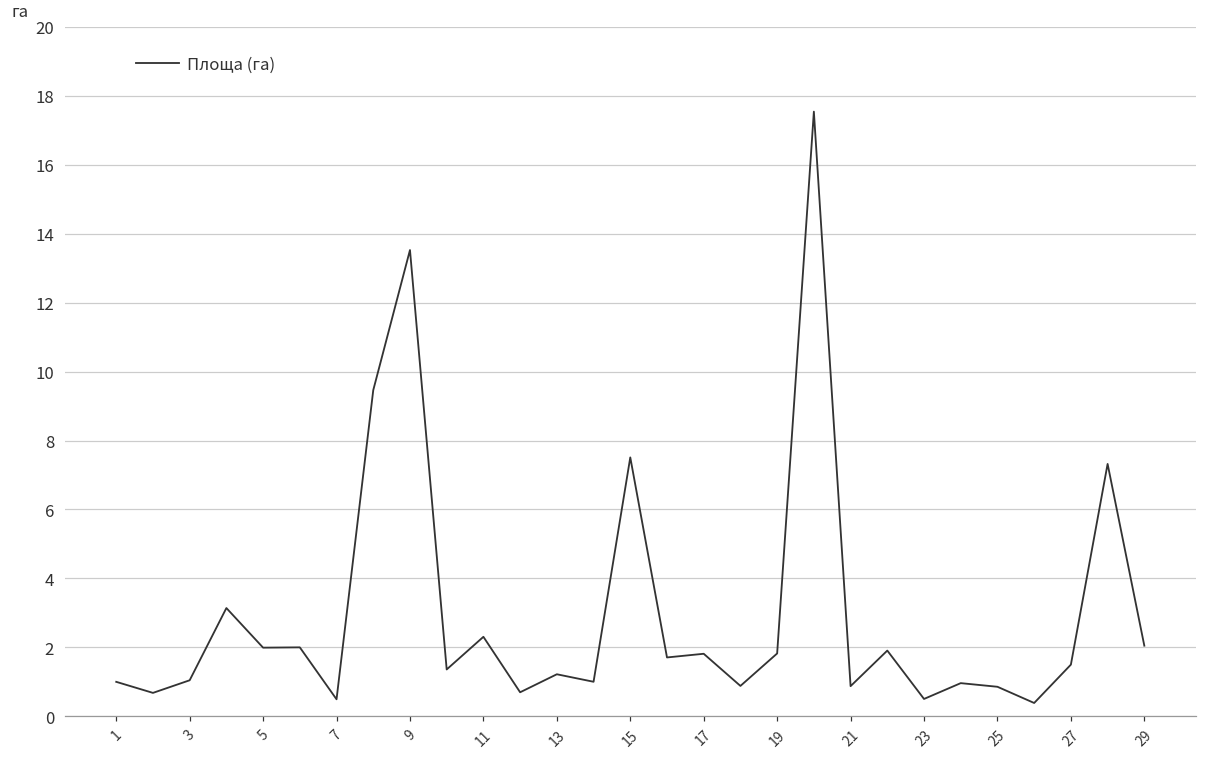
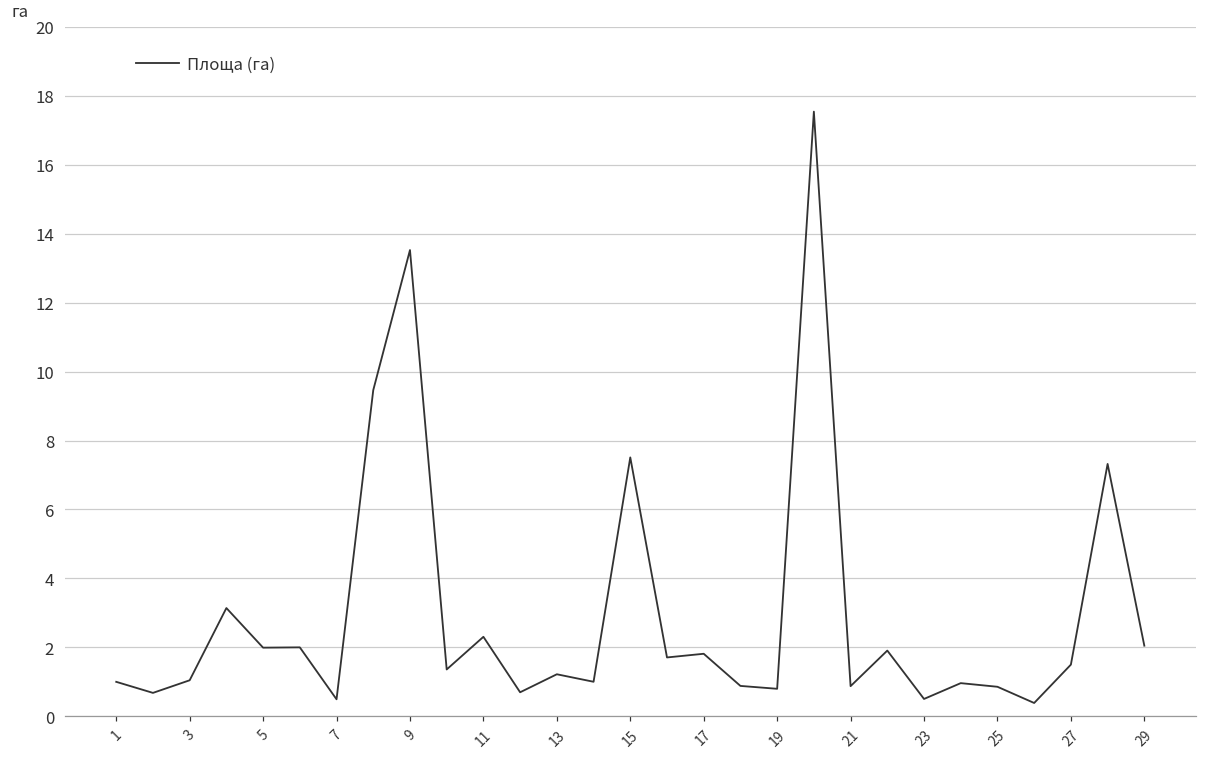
  {
    "1": 1.0,
    "3": 1.0,
    "5": 2.0,
    "7": 0.5,
    "9": 13.5,
    "11": 2.3,
    "13": 1.2,
    "15": 7.5,
    "17": 1.8,
-   "19": 1.8,
+   "19": 0.8,
    "21": 0.9,
    "23": 0.5,
    "25": 0.9,
    "27": 1.5,
    "29": 2.0
  }
